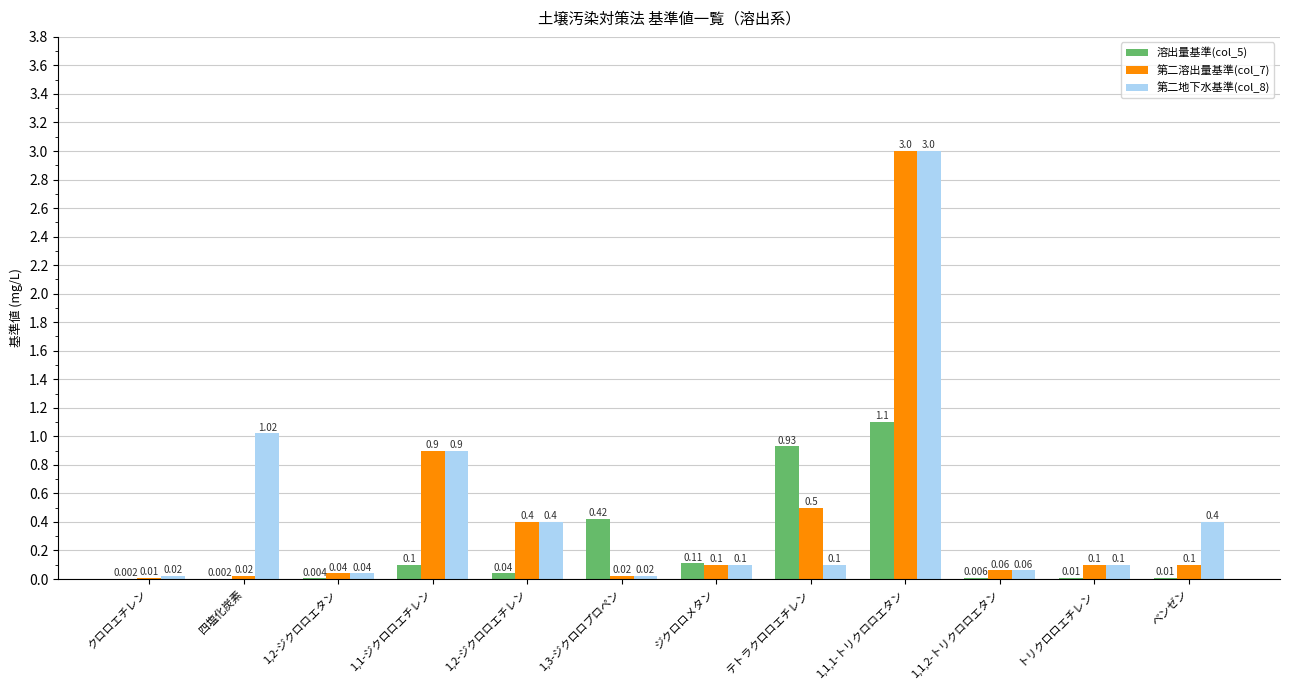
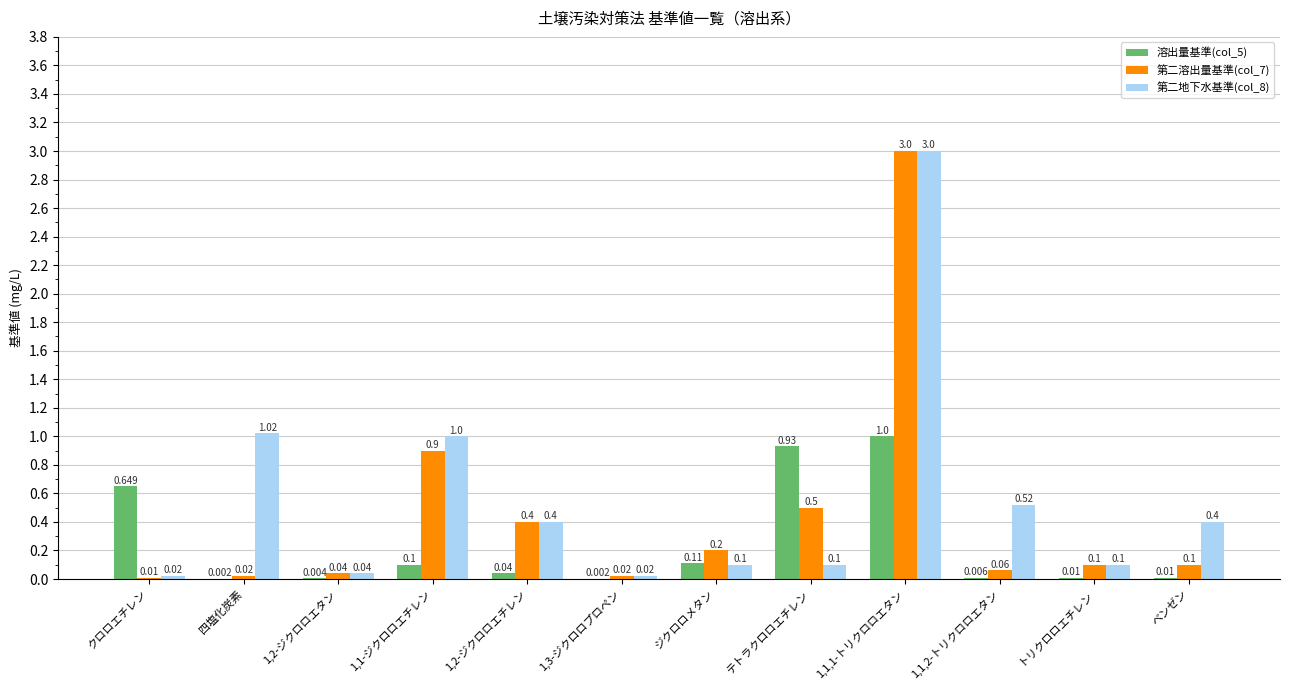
  {
    "溶出量基準(col_5)": {
-     "クロロエチレン": 0.002,
+     "クロロエチレン": 0.649,
      "四塩化炭素": 0.002,
      "1,2-ジクロロエタン": 0.004,
      "1,1-ジクロロエチレン": 0.1,
      "1,2-ジクロロエチレン": 0.04,
-     "1,3-ジクロロプロペン": 0.42,
+     "1,3-ジクロロプロペン": 0.002,
      "ジクロロメタン": 0.11,
      "テトラクロロエチレン": 0.93,
-     "1,1,1-トリクロロエタン": 1.1,
+     "1,1,1-トリクロロエタン": 1.0,
      "1,1,2-トリクロロエタン": 0.006,
      "トリクロロエチレン": 0.01,
      "ベンゼン": 0.01
    },
    "第二溶出量基準(col_7)": {
      "クロロエチレン": 0.01,
      "四塩化炭素": 0.02,
      "1,2-ジクロロエタン": 0.04,
      "1,1-ジクロロエチレン": 0.9,
      "1,2-ジクロロエチレン": 0.4,
      "1,3-ジクロロプロペン": 0.02,
-     "ジクロロメタン": 0.1,
+     "ジクロロメタン": 0.2,
      "テトラクロロエチレン": 0.5,
      "1,1,1-トリクロロエタン": 3.0,
      "1,1,2-トリクロロエタン": 0.06,
      "トリクロロエチレン": 0.1,
      "ベンゼン": 0.1
    },
    "第二地下水基準(col_8)": {
      "クロロエチレン": 0.02,
      "四塩化炭素": 1.02,
      "1,2-ジクロロエタン": 0.04,
-     "1,1-ジクロロエチレン": 0.9,
+     "1,1-ジクロロエチレン": 1.0,
      "1,2-ジクロロエチレン": 0.4,
      "1,3-ジクロロプロペン": 0.02,
      "ジクロロメタン": 0.1,
      "テトラクロロエチレン": 0.1,
      "1,1,1-トリクロロエタン": 3.0,
-     "1,1,2-トリクロロエタン": 0.06,
+     "1,1,2-トリクロロエタン": 0.52,
      "トリクロロエチレン": 0.1,
      "ベンゼン": 0.4
    }
  }
